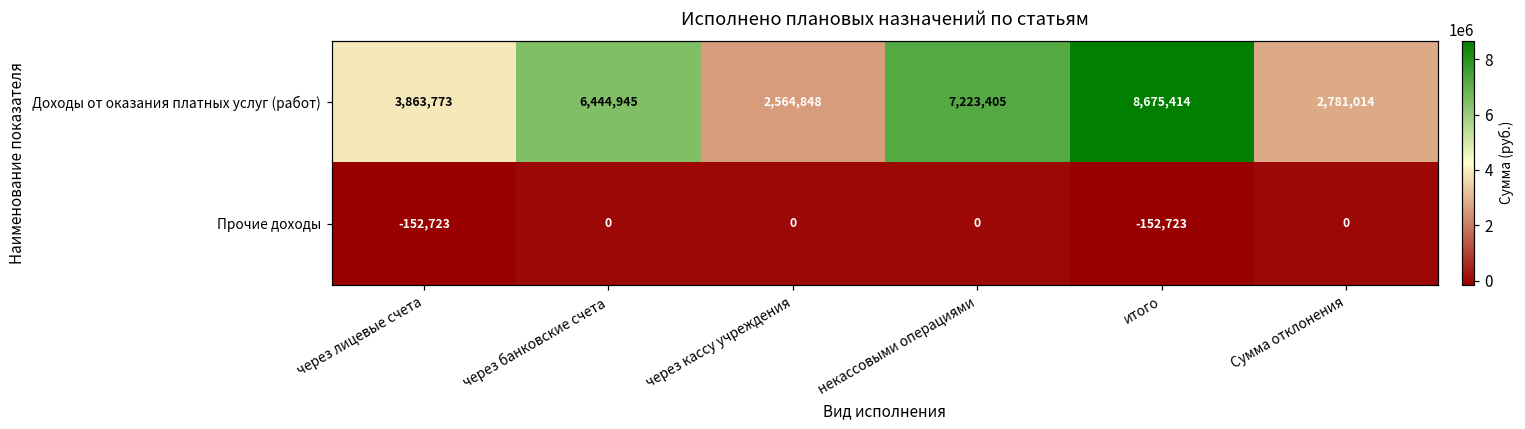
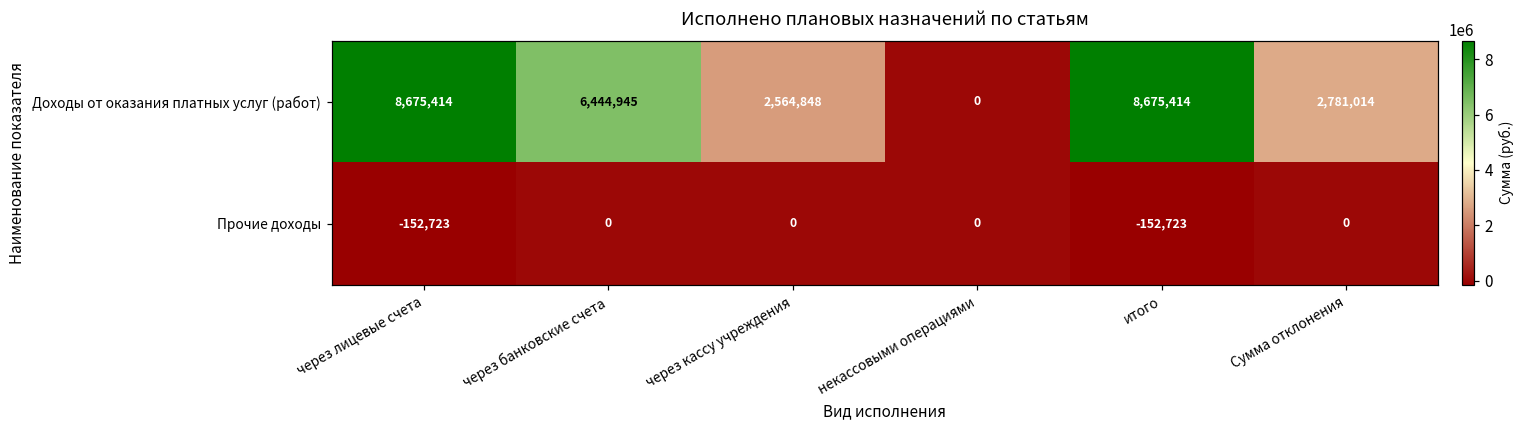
  {
    "Доходы от оказания платных услуг (работ)": {
-     "через лицевые счета": "3,863,773",
+     "через лицевые счета": "8,675,414",
      "через банковские счета": "6,444,945",
      "через кассу учреждения": "2,564,848",
-     "некассовыми операциями": "7,223,405",
+     "некассовыми операциями": "0",
      "итого": "8,675,414",
      "Сумма отклонения": "2,781,014"
    },
    "Прочие доходы": {
      "через лицевые счета": "-152,723",
      "через банковские счета": "0",
      "через кассу учреждения": "0",
      "некассовыми операциями": "0",
      "итого": "-152,723",
      "Сумма отклонения": "0"
    }
  }
